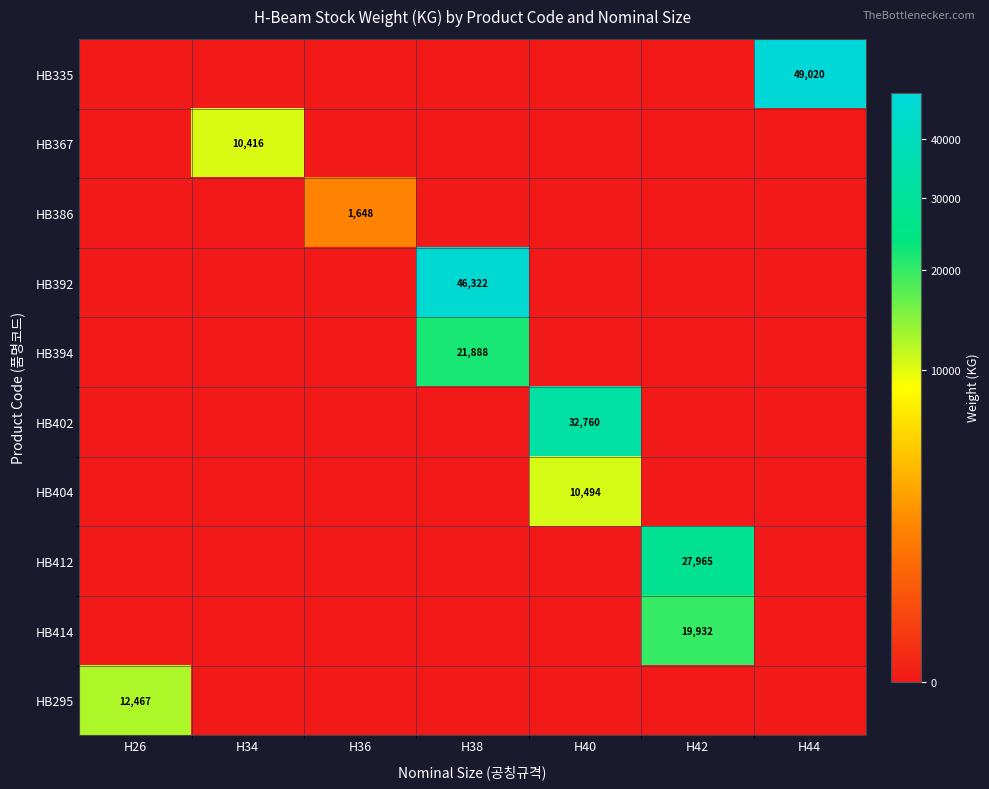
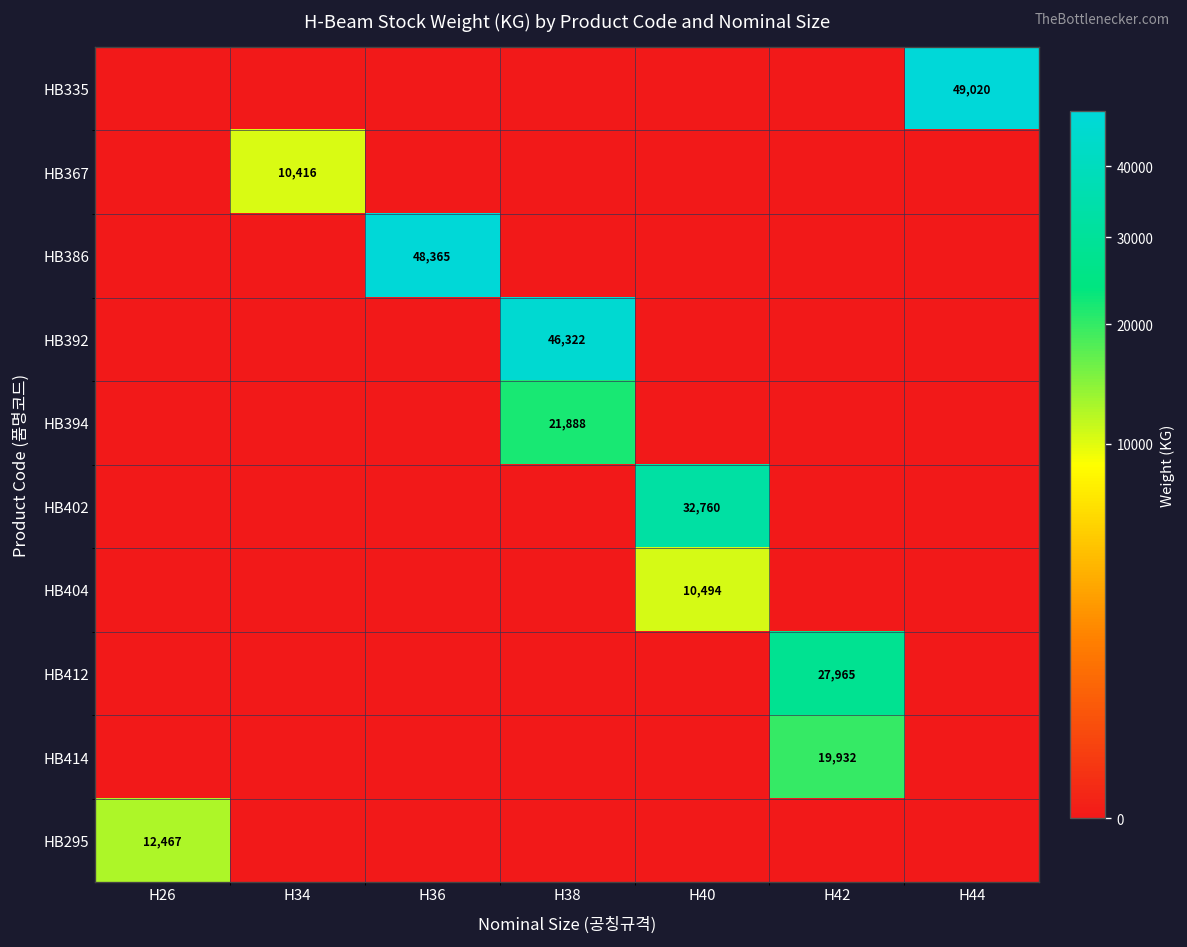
  {
    "HB335": {
      "H44": "49,020"
    },
    "HB367": {
      "H34": "10,416"
    },
    "HB386": {
-     "H36": "1,648"
+     "H36": "48,365"
    },
    "HB392": {
      "H38": "46,322"
    },
    "HB394": {
      "H38": "21,888"
    },
    "HB402": {
      "H40": "32,760"
    },
    "HB404": {
      "H40": "10,494"
    },
    "HB412": {
      "H42": "27,965"
    },
    "HB414": {
      "H42": "19,932"
    },
    "HB295": {
      "H26": "12,467"
    }
  }
